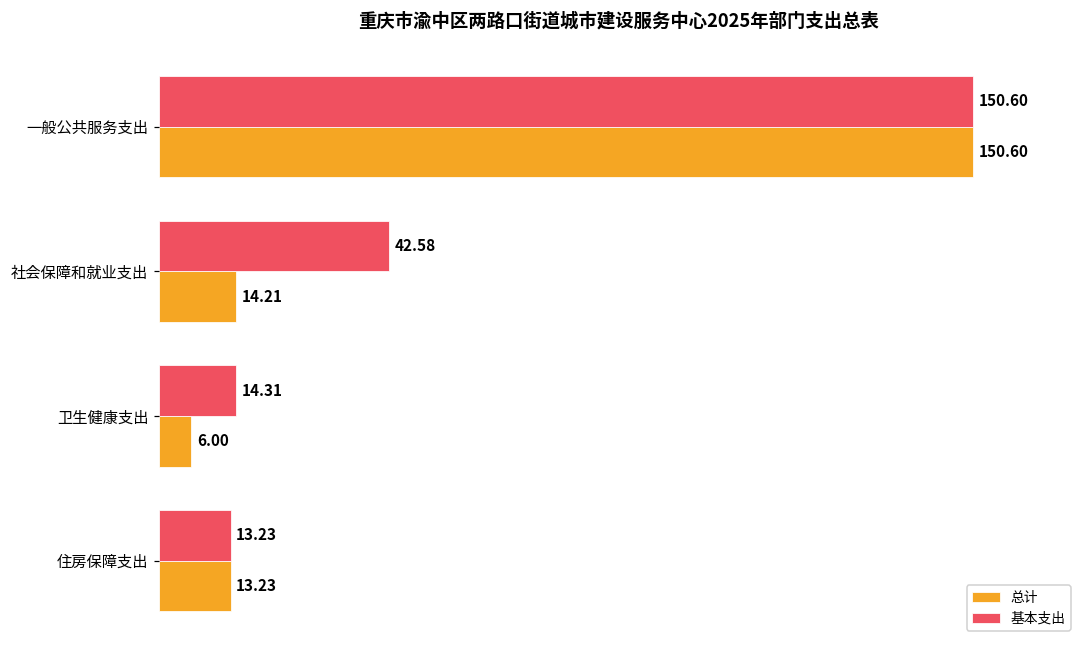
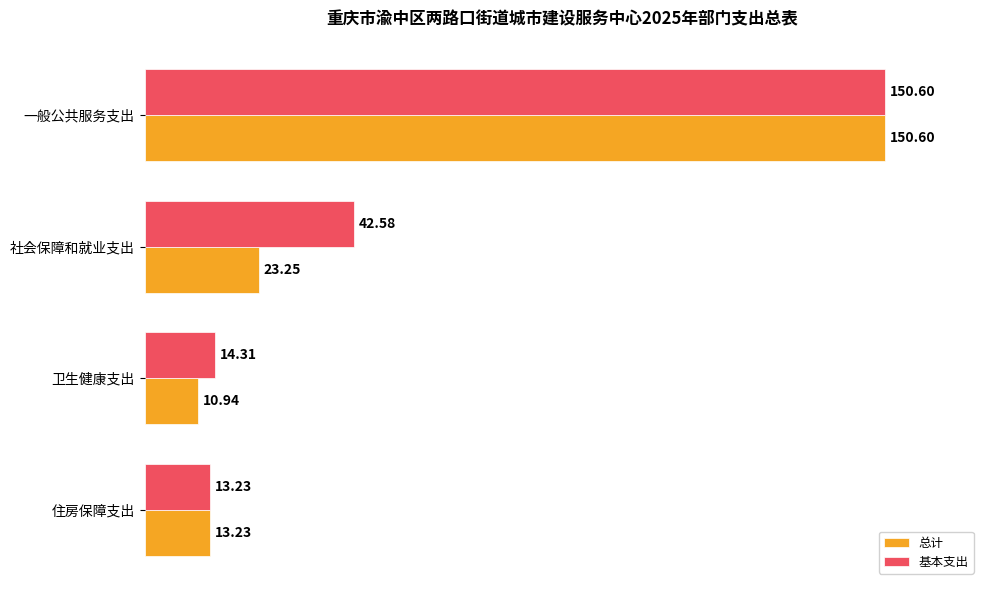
  {
    "总计": {
      "一般公共服务支出": 150.60,
-     "社会保障和就业支出": 14.21,
-     "卫生健康支出": 6.00,
+     "社会保障和就业支出": 23.25,
+     "卫生健康支出": 10.94,
      "住房保障支出": 13.23
    },
    "基本支出": {
      "一般公共服务支出": 150.60,
      "社会保障和就业支出": 42.58,
      "卫生健康支出": 14.31,
      "住房保障支出": 13.23
    }
  }
